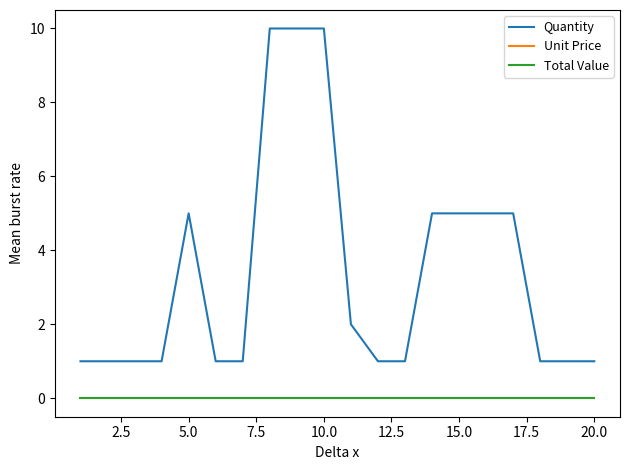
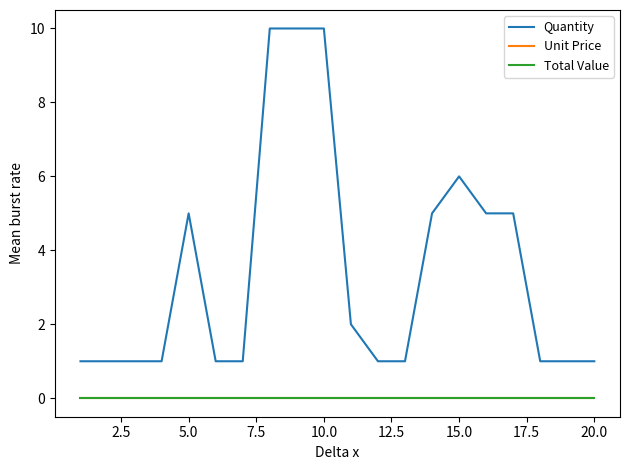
  {
    "Quantity": {
      "5.0": 5,
      "10.0": 10,
-     "15.0": 5,
+     "15.0": 6,
      "20.0": 1
    },
    "Total Value": {
      "5.0": 0,
      "10.0": 0,
      "15.0": 0,
      "20.0": 0
    }
  }
